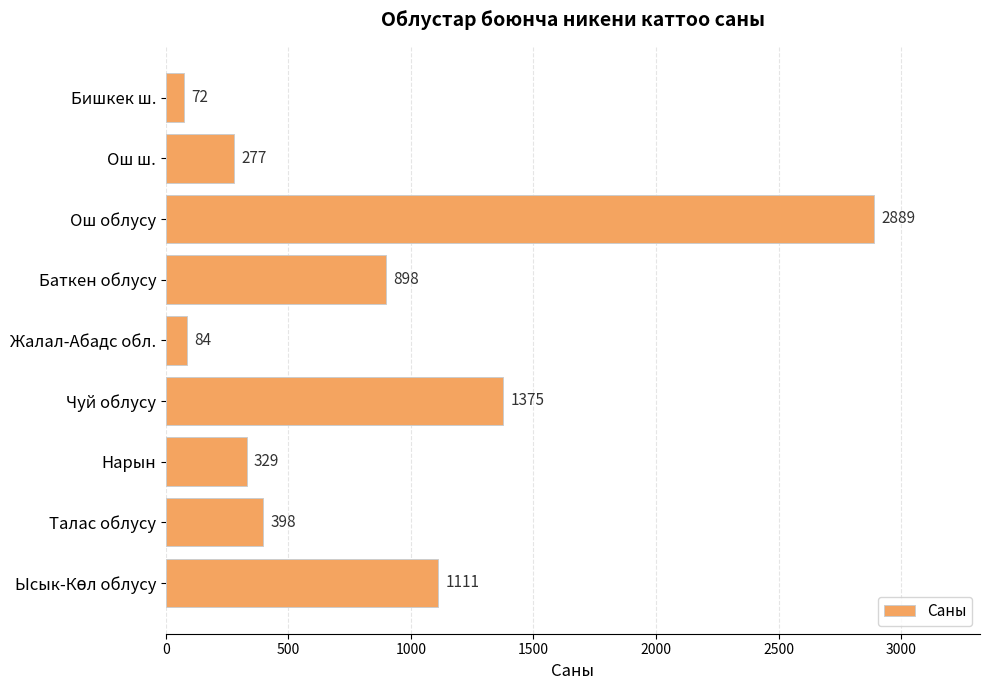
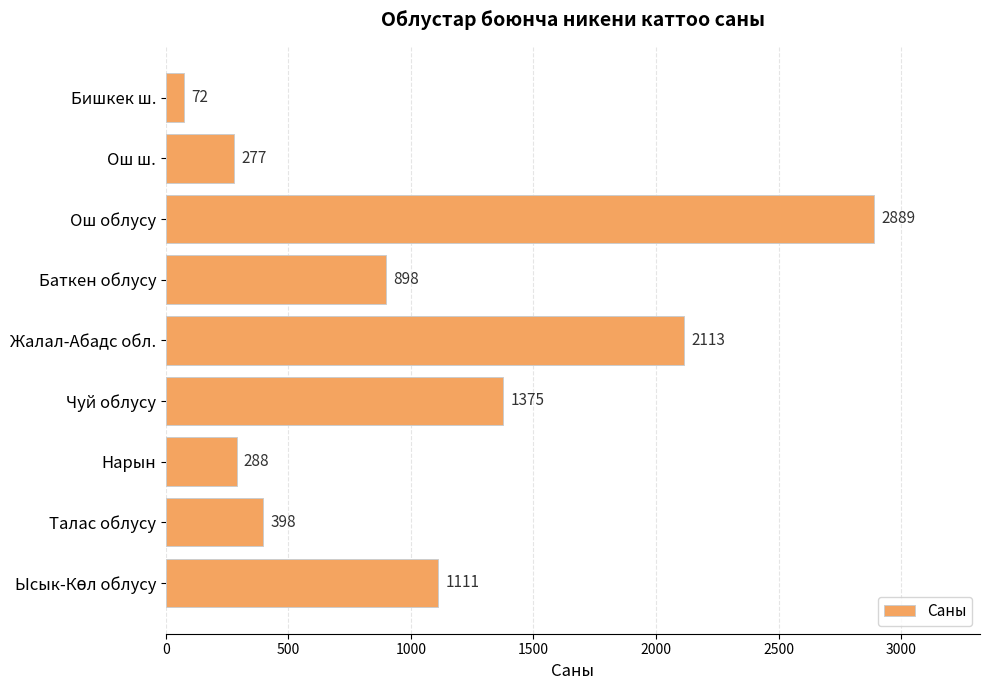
  {
    "Бишкек ш.": 72,
    "Ош ш.": 277,
    "Ош облусу": 2889,
    "Баткен облусу": 898,
-   "Жалал-Абадс обл.": 84,
+   "Жалал-Абадс обл.": 2113,
    "Чуй облусу": 1375,
-   "Нарын": 329,
+   "Нарын": 288,
    "Талас облусу": 398,
    "Ысык-Көл облусу": 1111
  }
